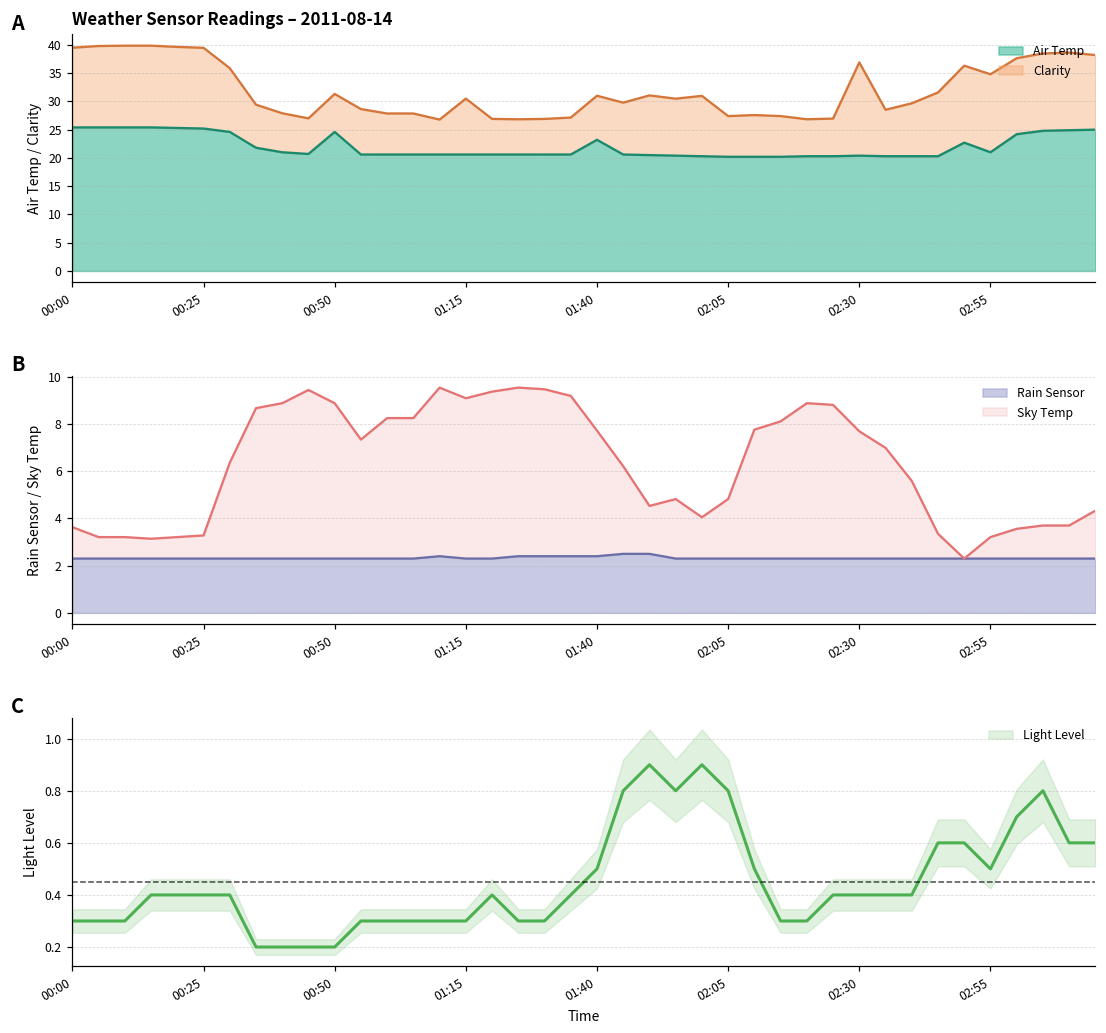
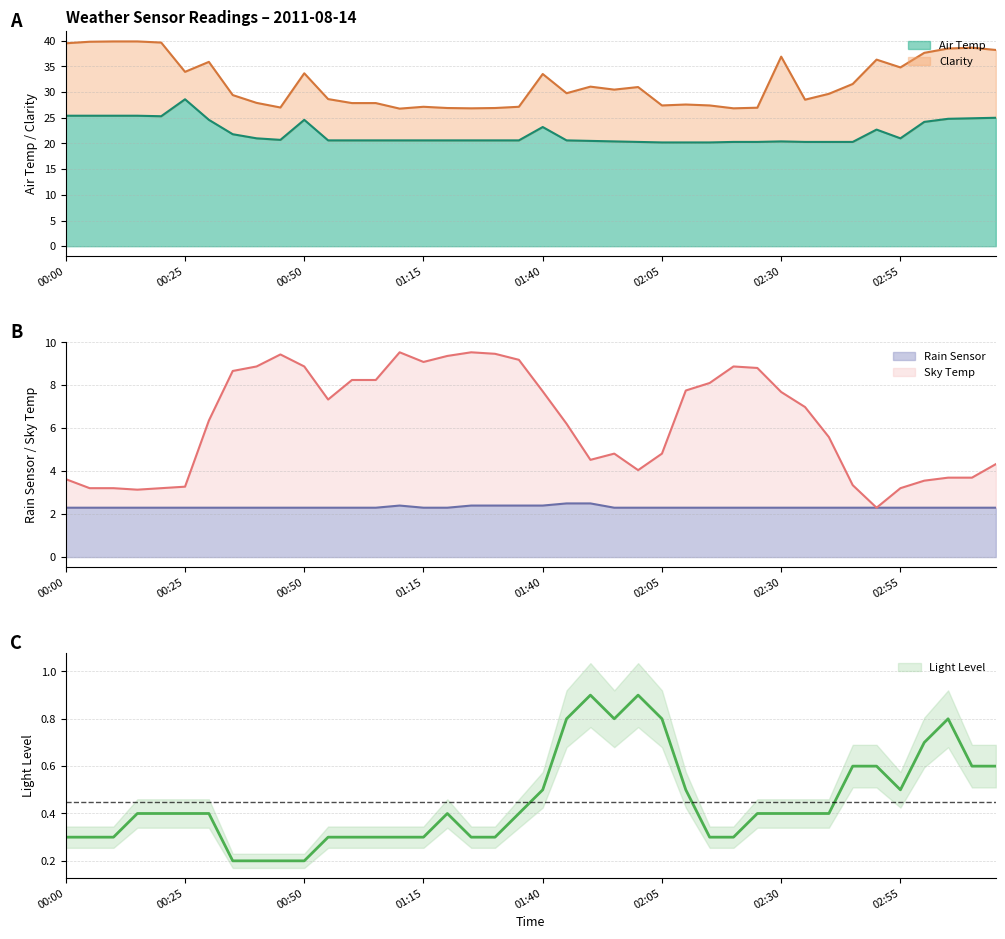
  {
    "Weather Sensor Readings – 2011-08-14": {
      "Air Temp": {
        "00:00": 25,
-       "00:25": 25,
+       "00:25": 29,
        "00:50": 25,
        "01:15": 21,
        "01:40": 23,
        "02:05": 20,
        "02:30": 20,
        "02:55": 21
      },
      "Clarity": {
        "00:00": 14,
-       "00:25": 14,
-       "00:50": 7,
-       "01:15": 10,
-       "01:40": 8,
+       "00:25": 5,
+       "00:50": 9,
+       "01:15": 7,
+       "01:40": 10,
        "02:05": 7,
        "02:30": 17,
        "02:55": 14
      }
    }
  }
